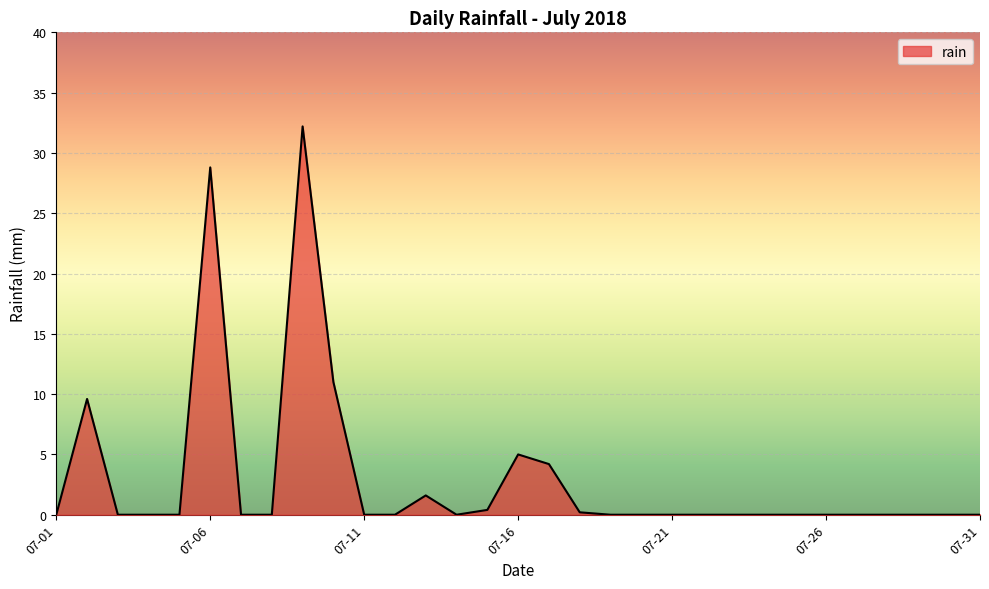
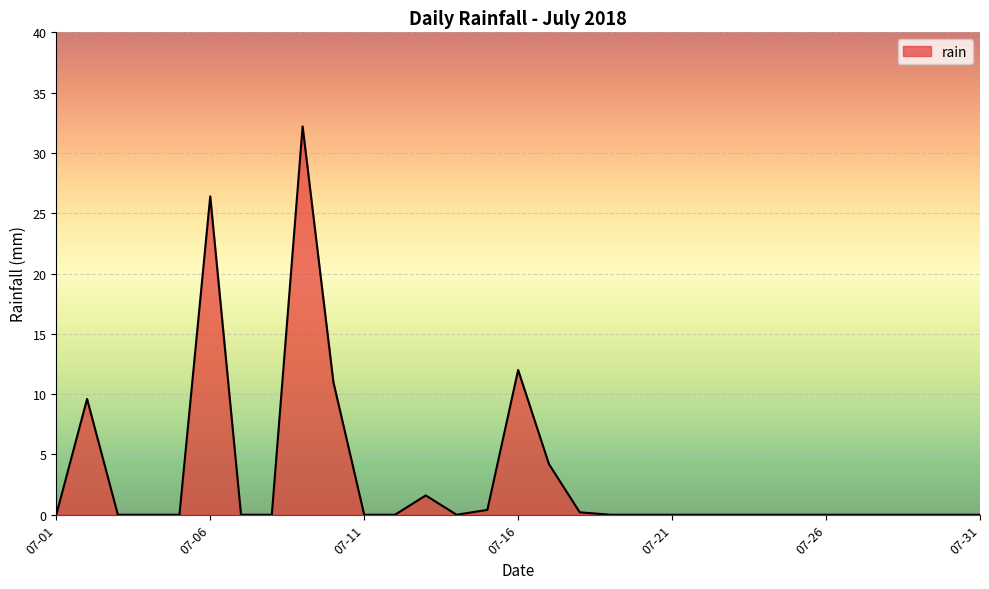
  {
    "07-01": 0.0,
-   "07-06": 28.8,
+   "07-06": 26.4,
    "07-11": 0.0,
-   "07-16": 5,
+   "07-16": 12,
    "07-21": 0.0,
    "07-26": 0.0,
    "07-31": 0.0
  }
